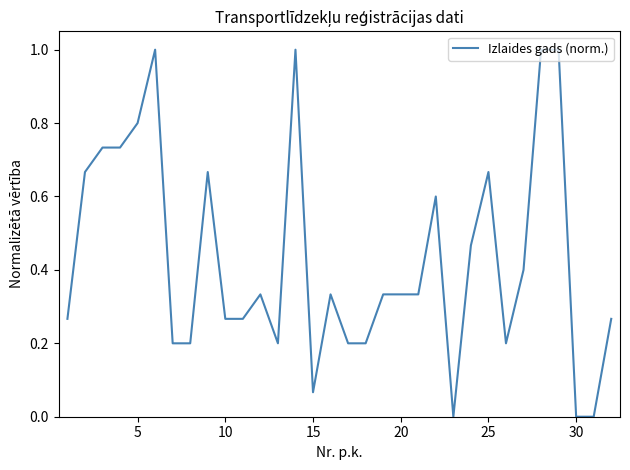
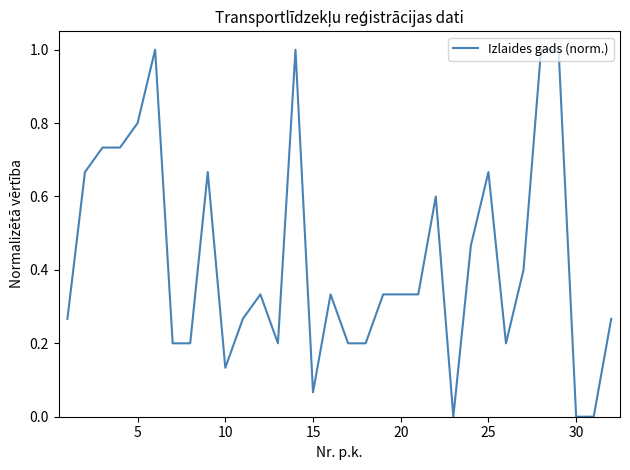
  {
    "5": 0.80,
-   "10": 0.27,
+   "10": 0.13,
    "15": 0.07,
    "20": 0.33,
    "25": 0.67,
    "30": 0.00
  }
